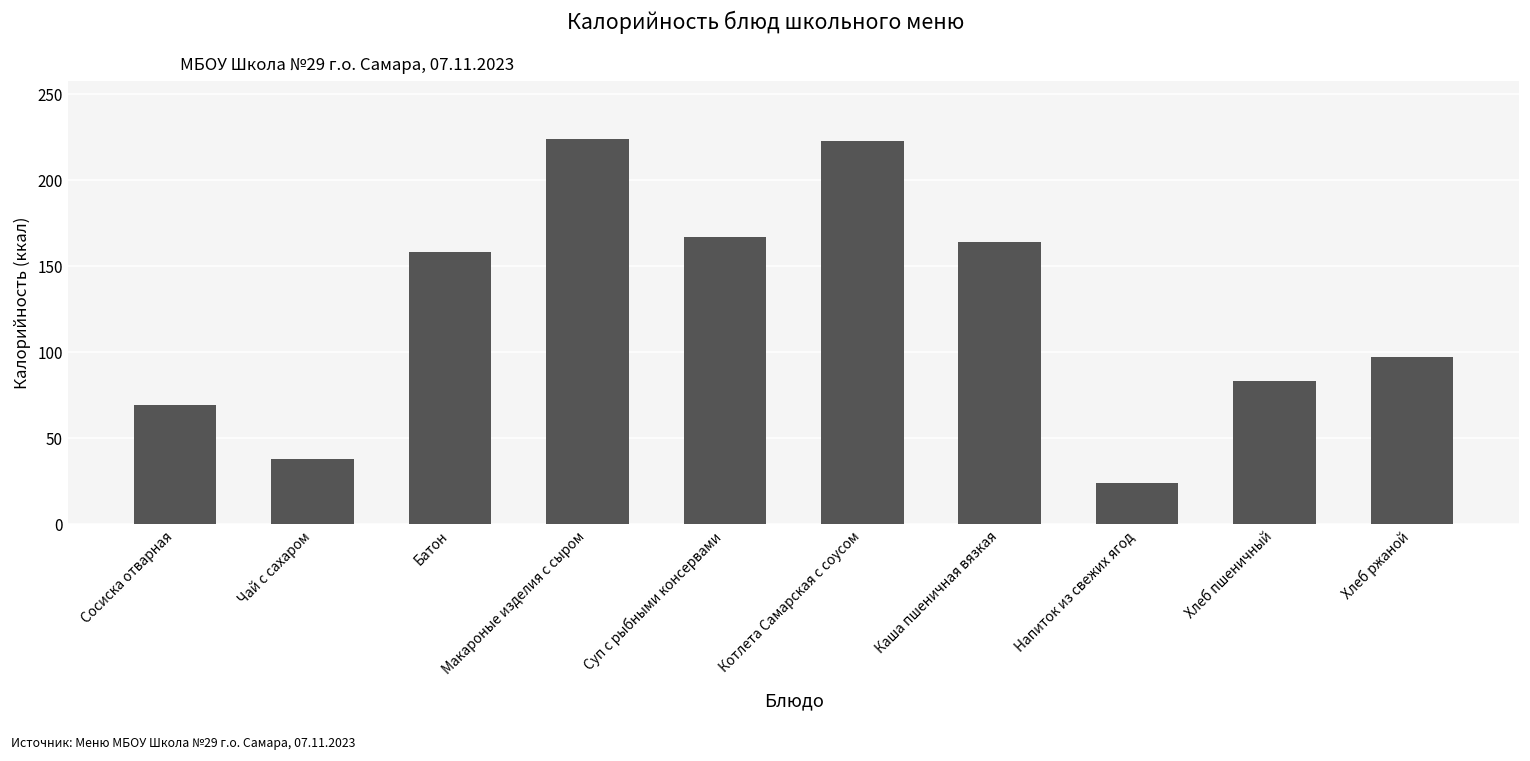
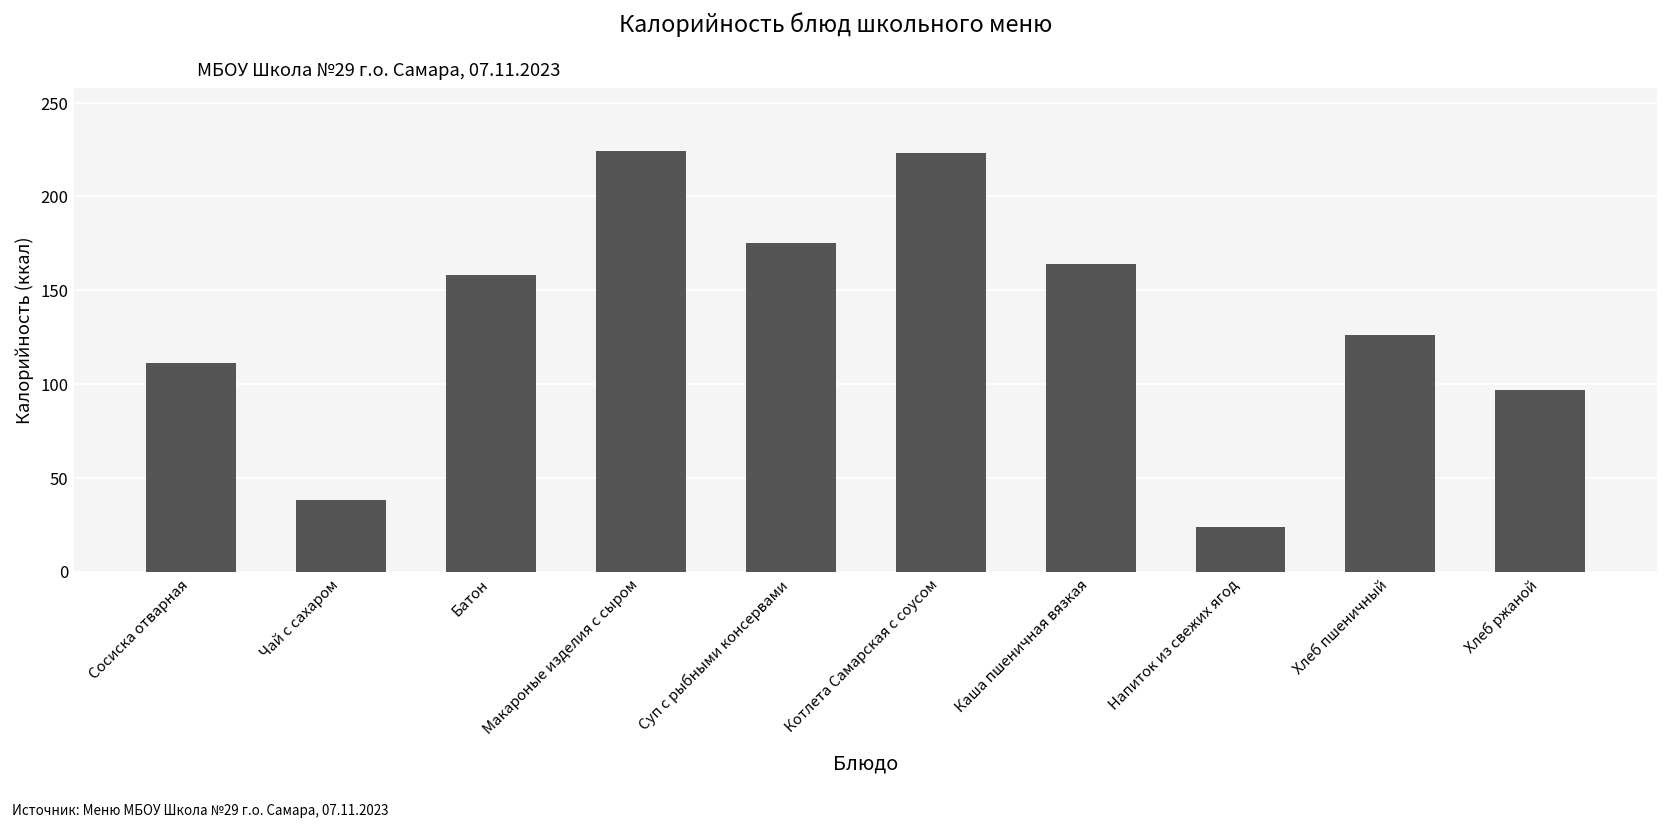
  {
-   "Сосиска отварная": 69,
+   "Сосиска отварная": 111,
    "Чай с сахаром": 38,
    "Батон": 158,
    "Макароные изделия с сыром": 224,
-   "Суп с рыбными консервами": 167,
+   "Суп с рыбными консервами": 175,
    "Котлета Самарская с соусом": 223,
    "Каша пшеничная вязкая": 164,
    "Напиток из свежих ягод": 24,
-   "Хлеб пшеничный": 83,
+   "Хлеб пшеничный": 126,
    "Хлеб ржаной": 97
  }
